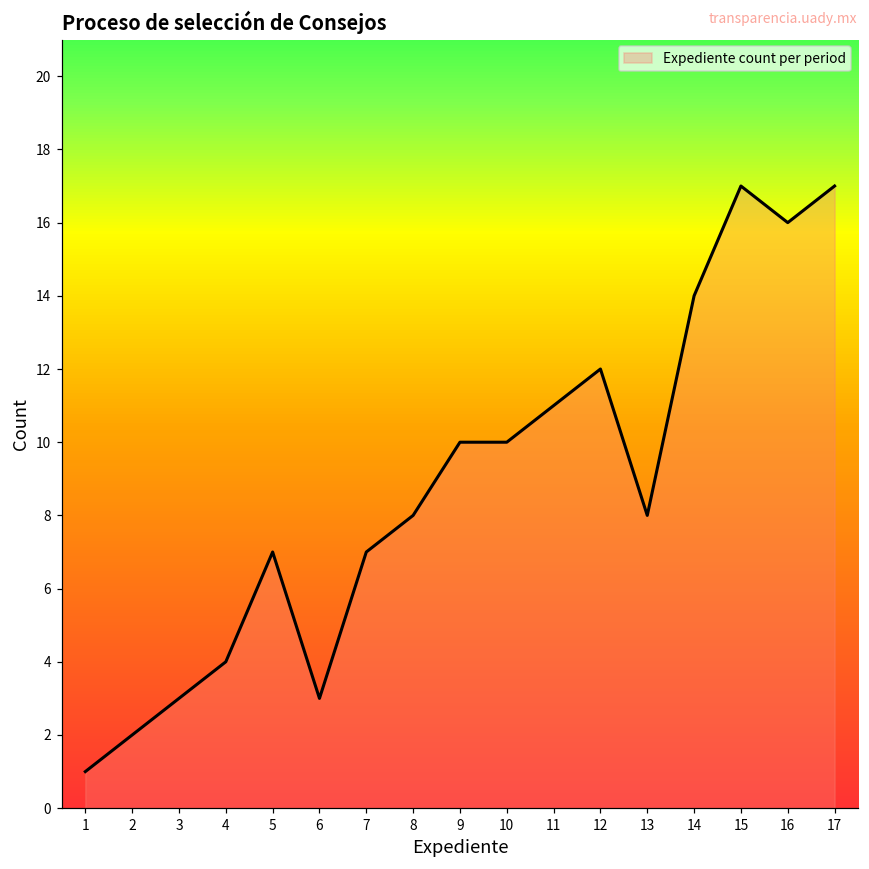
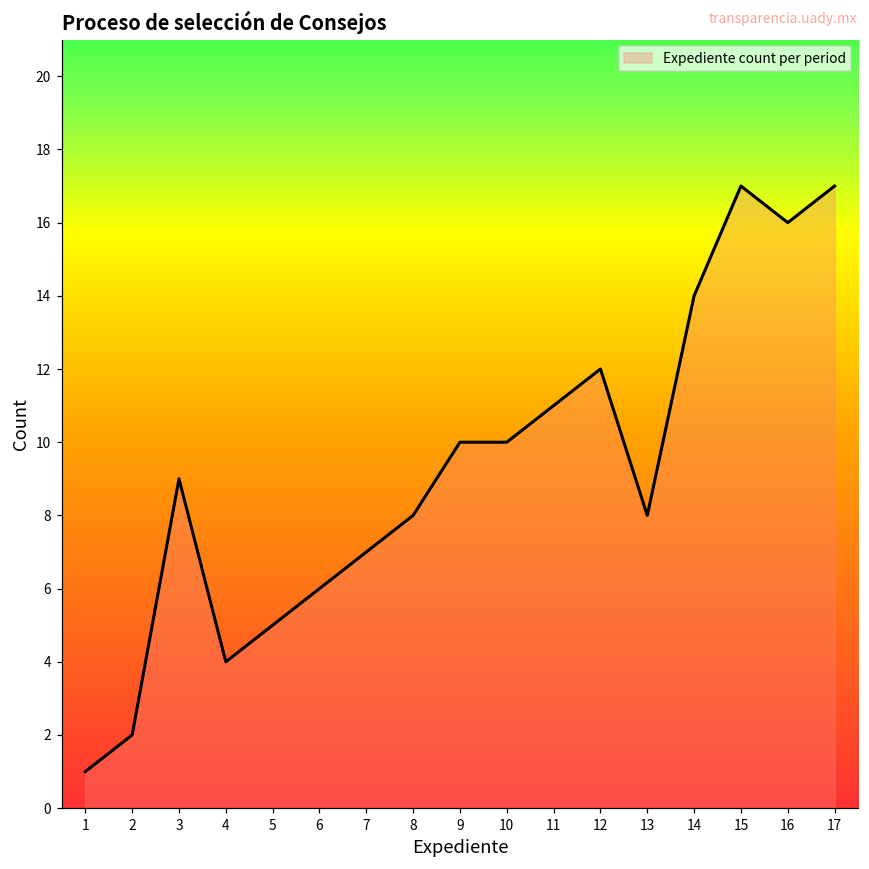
  {
    "1": 1,
    "2": 2,
-   "3": 3,
+   "3": 9,
    "4": 4,
-   "5": 7,
-   "6": 3,
+   "5": 5,
+   "6": 6,
    "7": 7,
    "8": 8,
    "9": 10,
    "10": 10,
    "11": 11,
    "12": 12,
    "13": 8,
    "14": 14,
    "15": 17,
    "16": 16,
    "17": 17
  }
